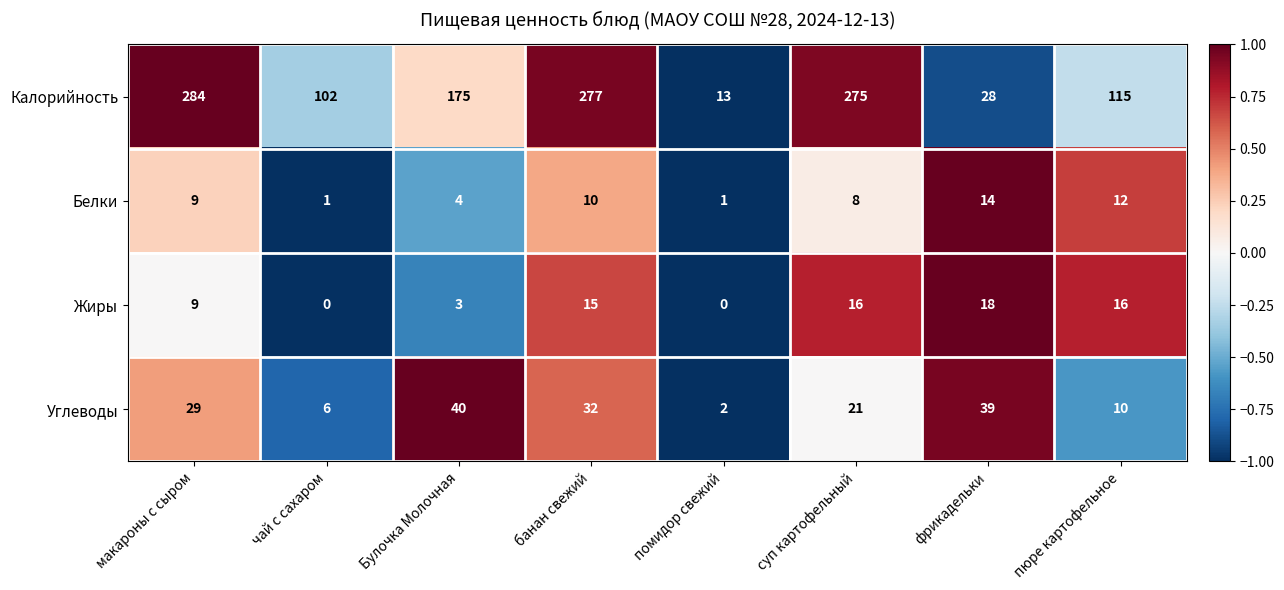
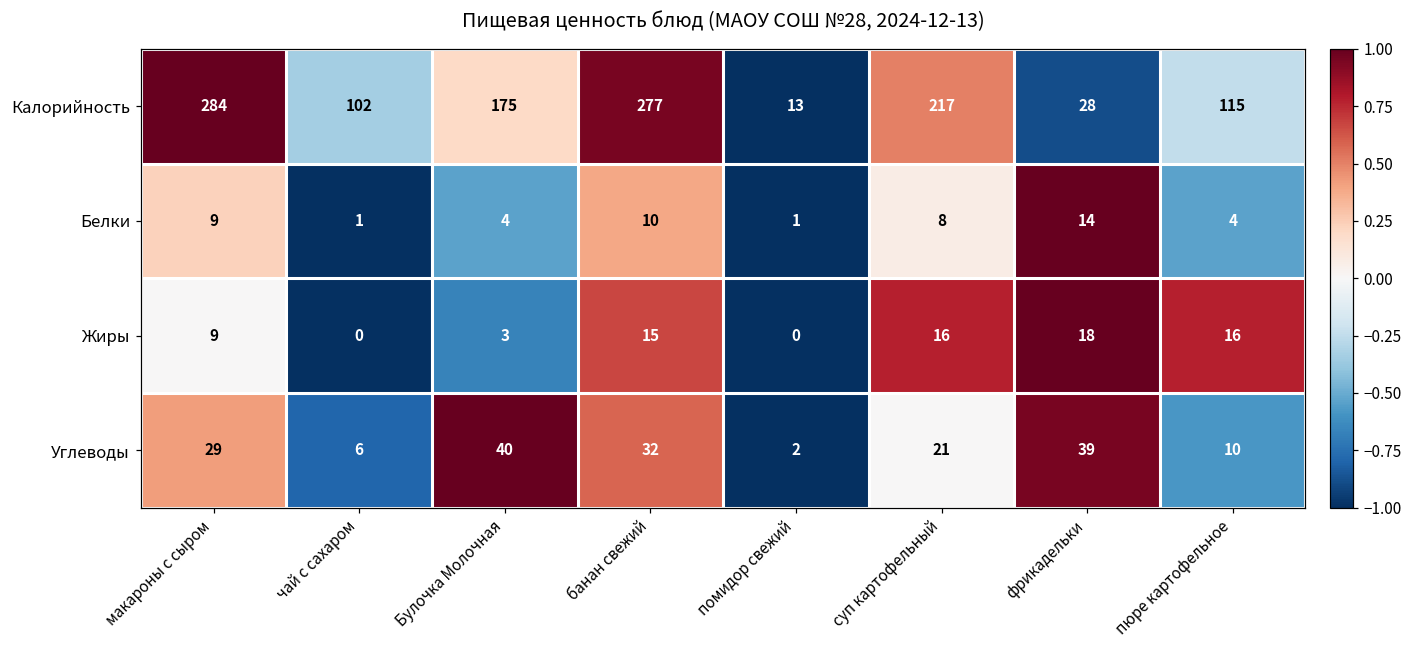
  {
    "Калорийность": {
      "макароны с сыром": 284,
      "чай с сахаром": 102,
      "Булочка Молочная": 175,
      "банан свежий": 277,
      "помидор свежий": 13,
-     "суп картофельный": 275,
+     "суп картофельный": 217,
      "фрикадельки": 28,
      "пюре картофельное": 115
    },
    "Белки": {
      "макароны с сыром": 9,
      "чай с сахаром": 1,
      "Булочка Молочная": 4,
      "банан свежий": 10,
      "помидор свежий": 1,
      "суп картофельный": 8,
      "фрикадельки": 14,
-     "пюре картофельное": 12
+     "пюре картофельное": 4
    },
    "Жиры": {
      "макароны с сыром": 9,
      "чай с сахаром": 0,
      "Булочка Молочная": 3,
      "банан свежий": 15,
      "помидор свежий": 0,
      "суп картофельный": 16,
      "фрикадельки": 18,
      "пюре картофельное": 16
    },
    "Углеводы": {
      "макароны с сыром": 29,
      "чай с сахаром": 6,
      "Булочка Молочная": 40,
      "банан свежий": 32,
      "помидор свежий": 2,
      "суп картофельный": 21,
      "фрикадельки": 39,
      "пюре картофельное": 10
    }
  }
